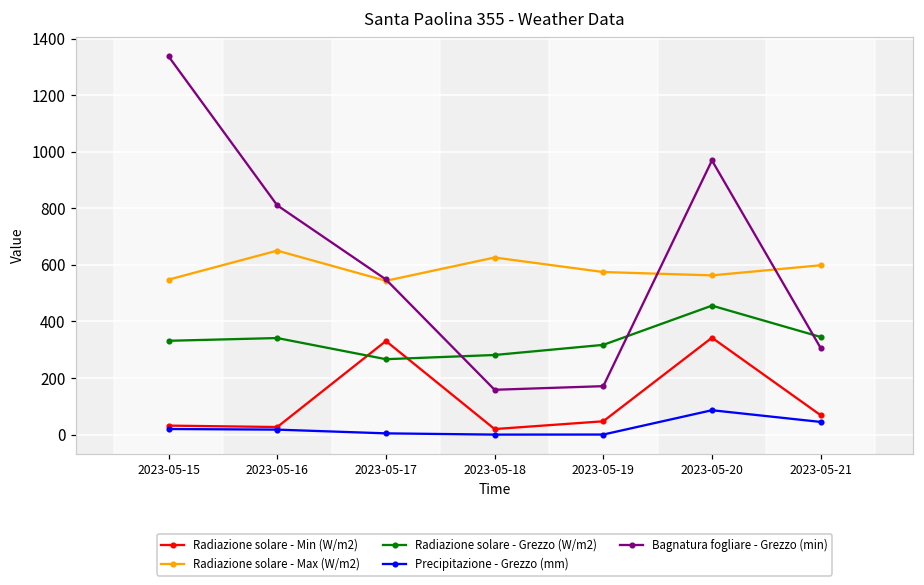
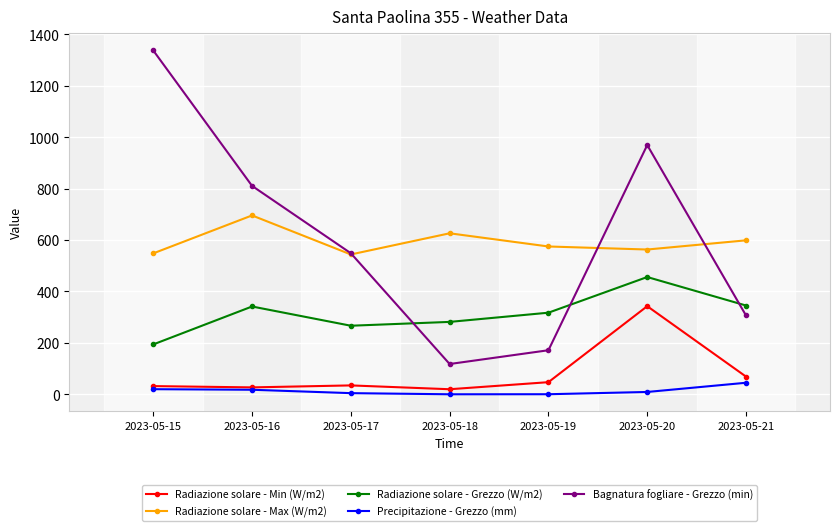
  {
    "Radiazione solare - Min (W/m2)": {
      "2023-05-15": 30,
-     "2023-05-17": 330,
+     "2023-05-17": 30,
      "2023-05-18": 20,
      "2023-05-19": 50,
      "2023-05-20": 340,
      "2023-05-21": 70
    },
    "Radiazione solare - Max (W/m2)": {
      "2023-05-15": 550,
-     "2023-05-16": 650,
+     "2023-05-16": 700,
      "2023-05-18": 630,
      "2023-05-19": 570,
      "2023-05-20": 560,
      "2023-05-21": 600
    },
    "Radiazione solare - Grezzo (W/m2)": {
-     "2023-05-15": 330,
+     "2023-05-15": 190,
      "2023-05-16": 340,
      "2023-05-17": 270,
      "2023-05-18": 280,
      "2023-05-19": 320,
      "2023-05-20": 460,
      "2023-05-21": 350
    },
    "Precipitazione - Grezzo (mm)": {
      "2023-05-15": 20,
      "2023-05-17": 0,
      "2023-05-18": 0,
      "2023-05-19": 0,
-     "2023-05-20": 90,
+     "2023-05-20": 10,
      "2023-05-21": 40
    },
    "Bagnatura fogliare - Grezzo (min)": {
      "2023-05-15": 1340,
      "2023-05-16": 810,
-     "2023-05-18": 160,
+     "2023-05-18": 120,
      "2023-05-19": 170,
      "2023-05-20": 970,
      "2023-05-21": 310
    }
  }
